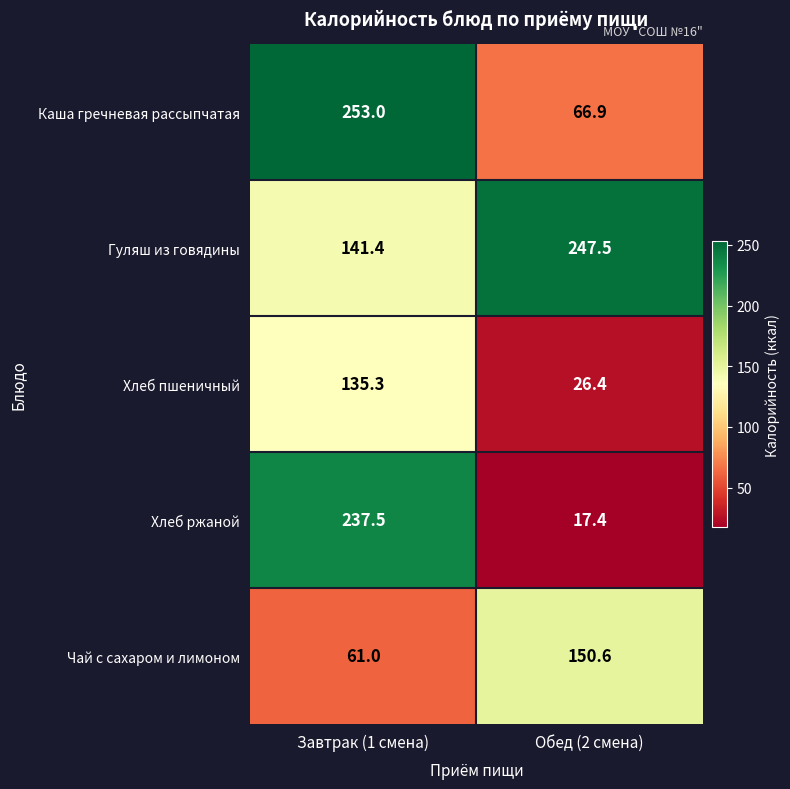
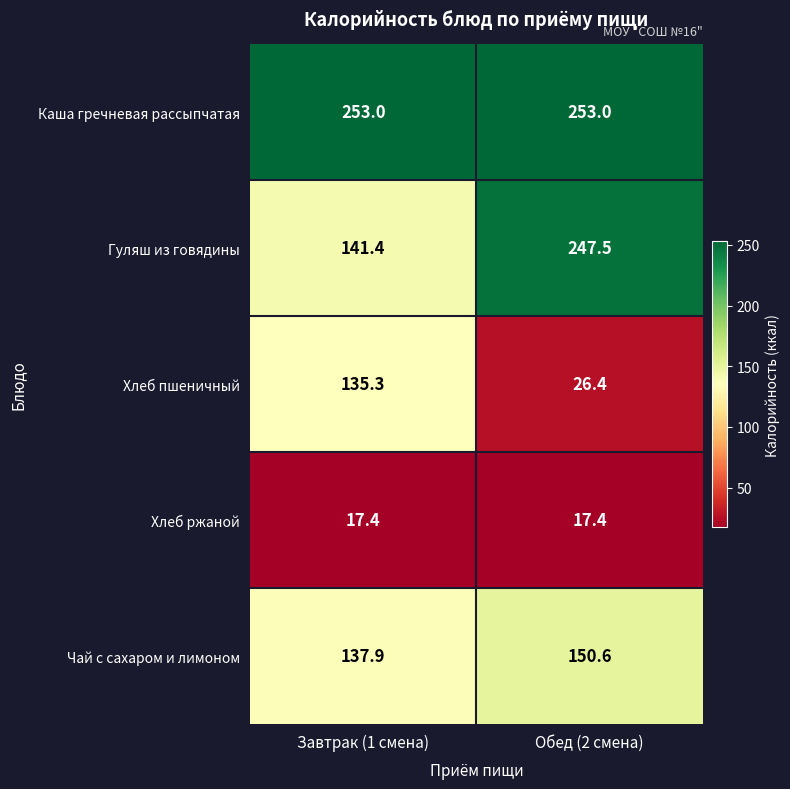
  {
    "Каша гречневая рассыпчатая": {
      "Завтрак (1 смена)": 253.0,
-     "Обед (2 смена)": 66.9
+     "Обед (2 смена)": 253.0
    },
    "Гуляш из говядины": {
      "Завтрак (1 смена)": 141.4,
      "Обед (2 смена)": 247.5
    },
    "Хлеб пшеничный": {
      "Завтрак (1 смена)": 135.3,
      "Обед (2 смена)": 26.4
    },
    "Хлеб ржаной": {
-     "Завтрак (1 смена)": 237.5,
+     "Завтрак (1 смена)": 17.4,
      "Обед (2 смена)": 17.4
    },
    "Чай с сахаром и лимоном": {
-     "Завтрак (1 смена)": 61.0,
+     "Завтрак (1 смена)": 137.9,
      "Обед (2 смена)": 150.6
    }
  }
